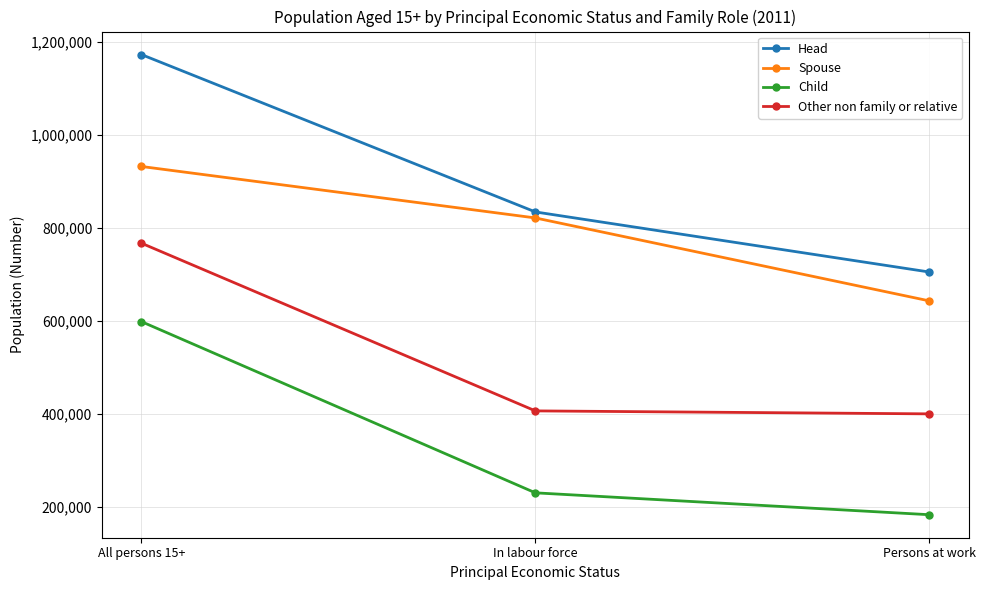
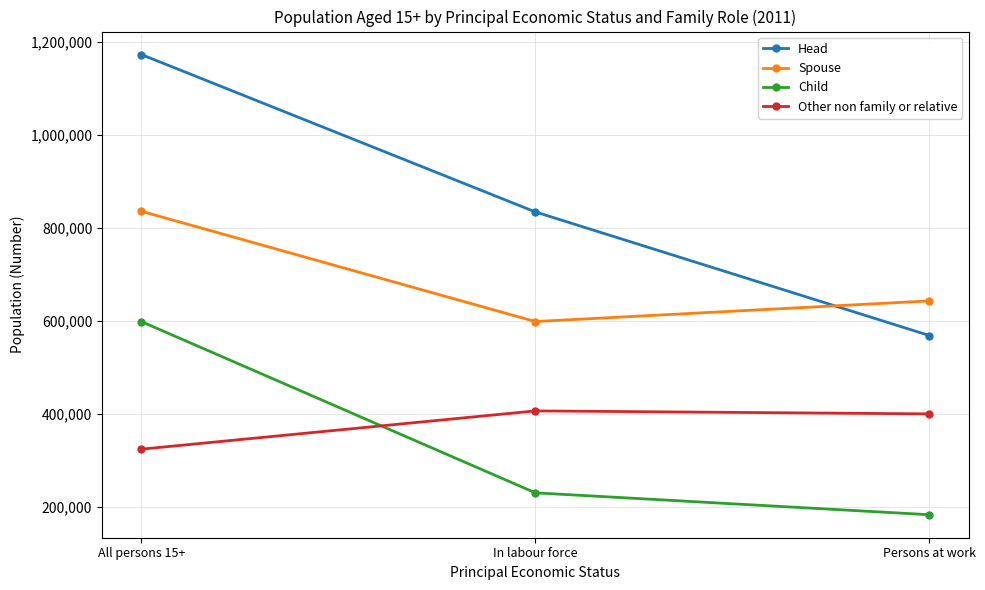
  {
    "Head": {
      "All persons 15+": "1,170,000",
      "In labour force": "830,000",
-     "Persons at work": "700,000"
+     "Persons at work": "570,000"
    },
    "Spouse": {
-     "All persons 15+": "930,000",
-     "In labour force": "820,000",
+     "All persons 15+": "840,000",
+     "In labour force": "600,000",
      "Persons at work": "640,000"
    },
    "Child": {
      "All persons 15+": "600,000",
      "In labour force": "230,000",
      "Persons at work": "180,000"
    },
    "Other non family or relative": {
-     "All persons 15+": "770,000",
+     "All persons 15+": "320,000",
      "In labour force": "410,000",
      "Persons at work": "400,000"
    }
  }
